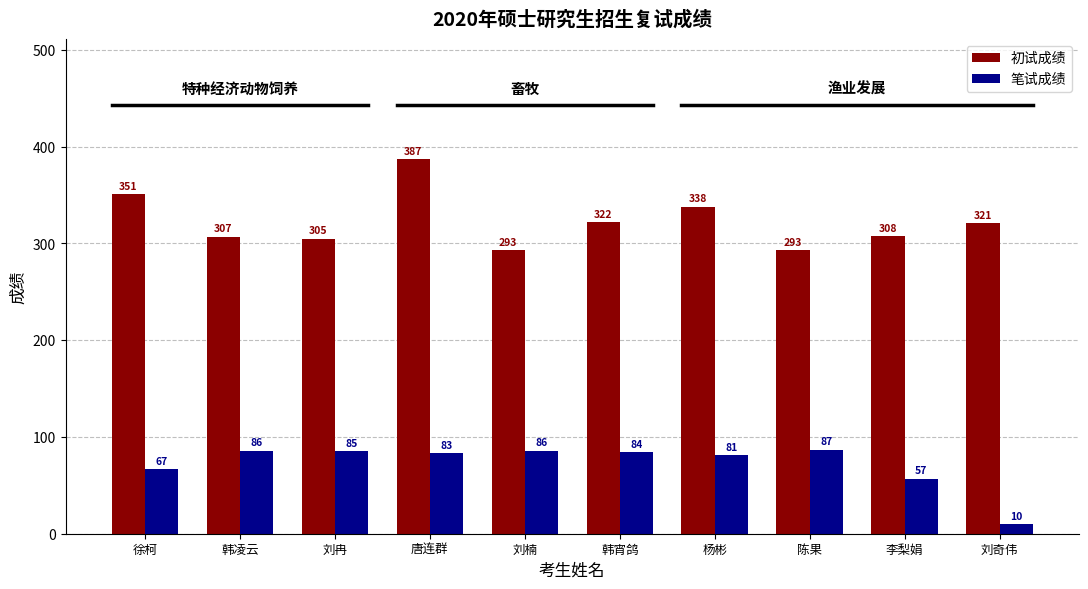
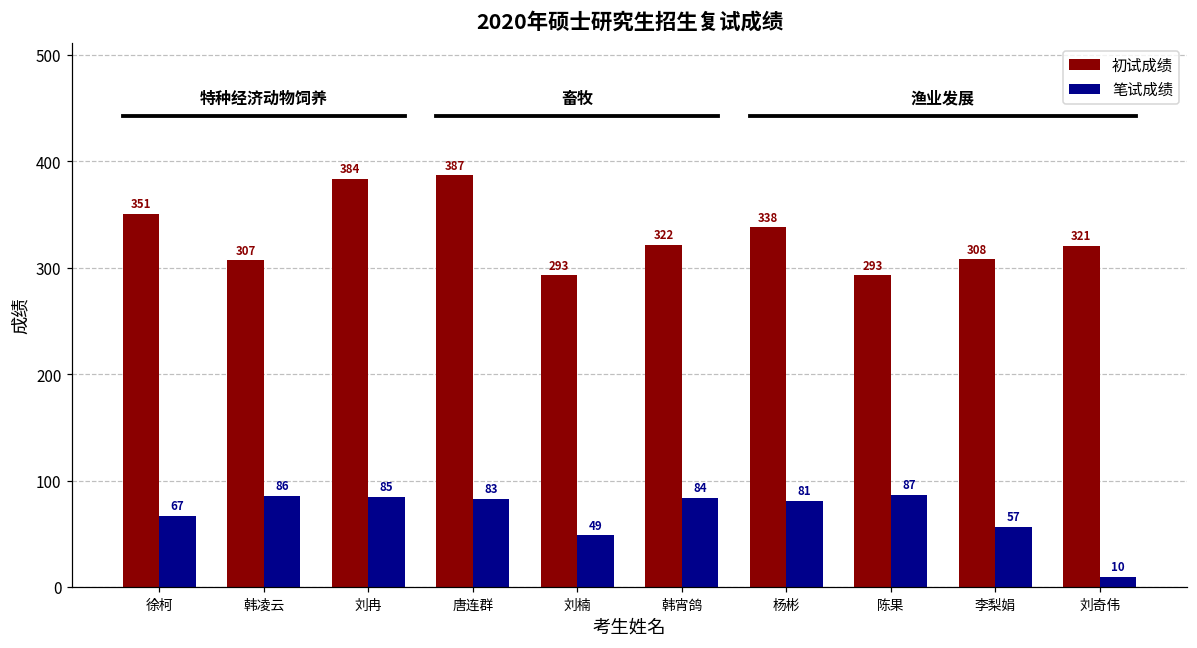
  {
    "初试成绩": {
      "徐柯": 351,
      "韩凌云": 307,
-     "刘冉": 305,
+     "刘冉": 384,
      "唐连群": 387,
      "刘楠": 293,
      "韩宵鸽": 322,
      "杨彬": 338,
      "陈果": 293,
      "李梨娟": 308,
      "刘奇伟": 321
    },
    "笔试成绩": {
      "徐柯": 67,
      "韩凌云": 86,
      "刘冉": 85,
      "唐连群": 83,
-     "刘楠": 86,
+     "刘楠": 49,
      "韩宵鸽": 84,
      "杨彬": 81,
      "陈果": 87,
      "李梨娟": 57,
      "刘奇伟": 10
    }
  }
